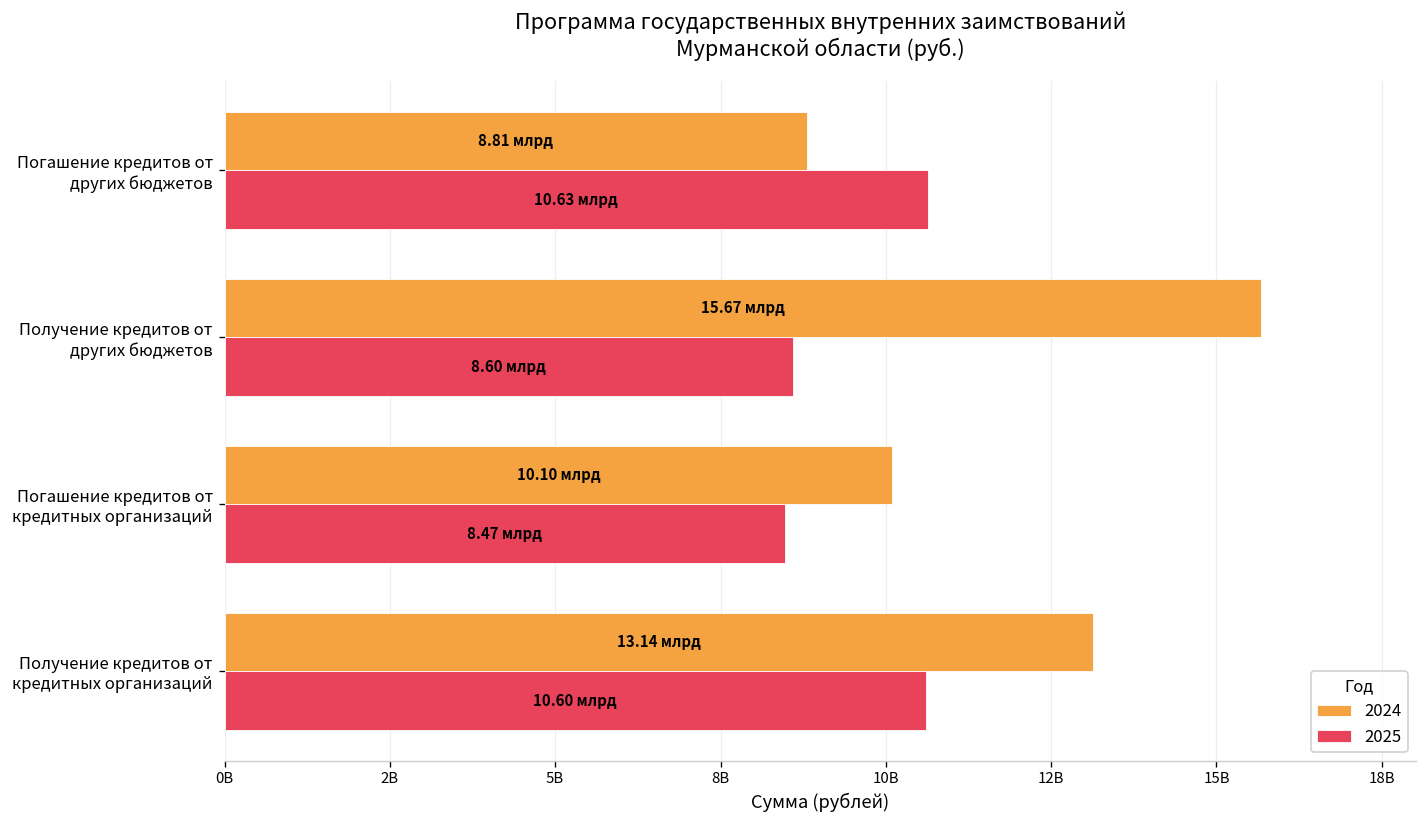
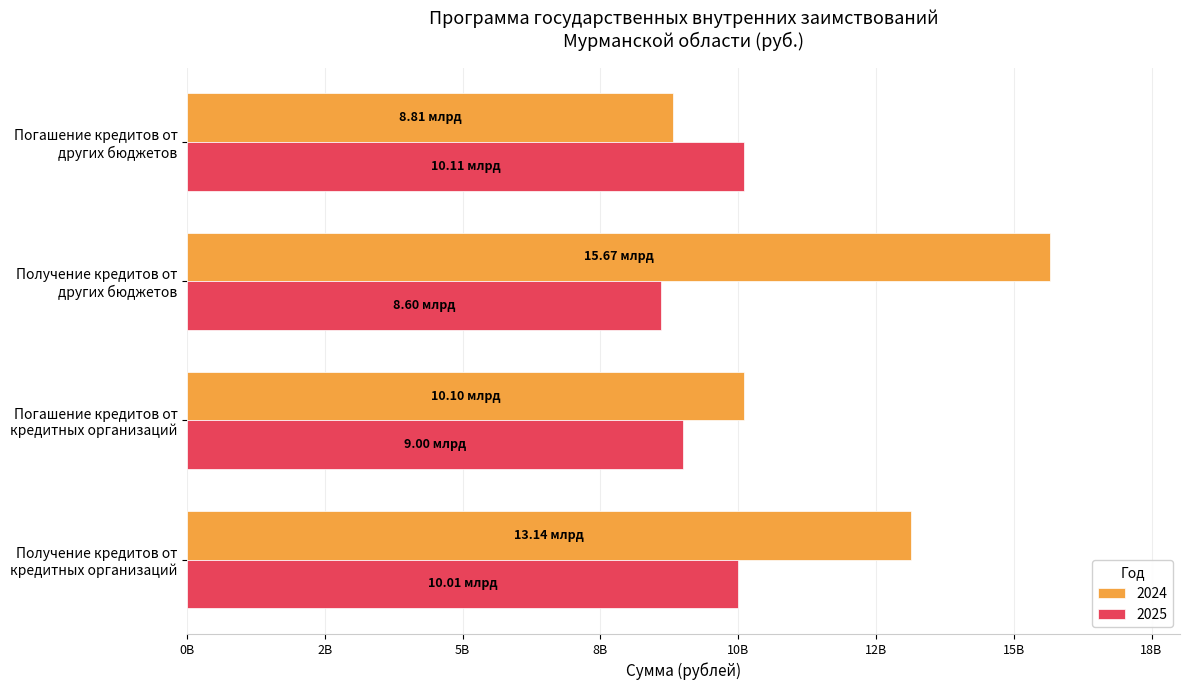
  {
    "2025": {
-     "Погашение кредитов от других бюджетов": 10.63,
-     "Погашение кредитов от кредитных организаций": 8.47,
-     "Получение кредитов от кредитных организаций": 10.60
+     "Погашение кредитов от других бюджетов": 10.11,
+     "Погашение кредитов от кредитных организаций": 9.00,
+     "Получение кредитов от кредитных организаций": 10.01
    }
  }
